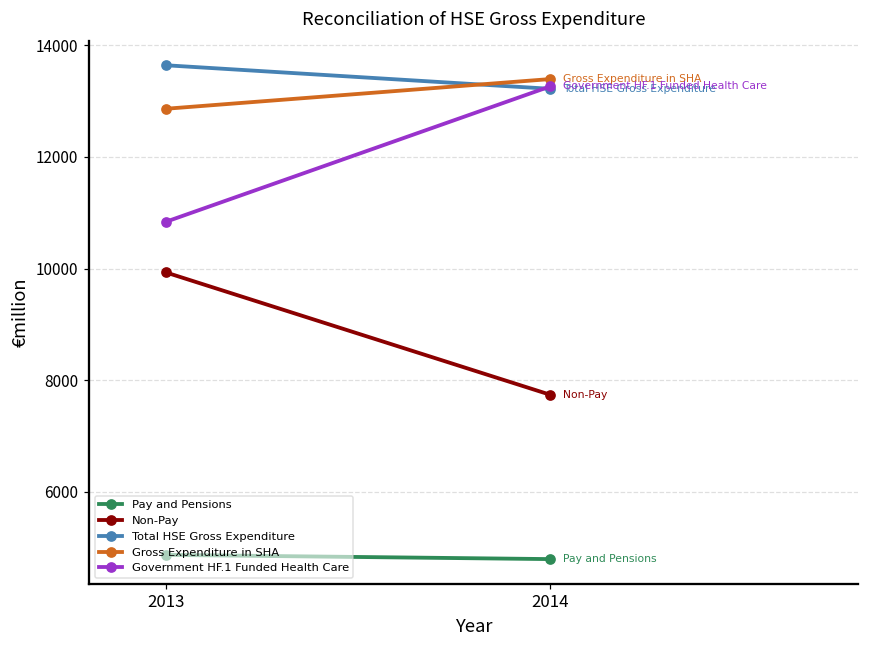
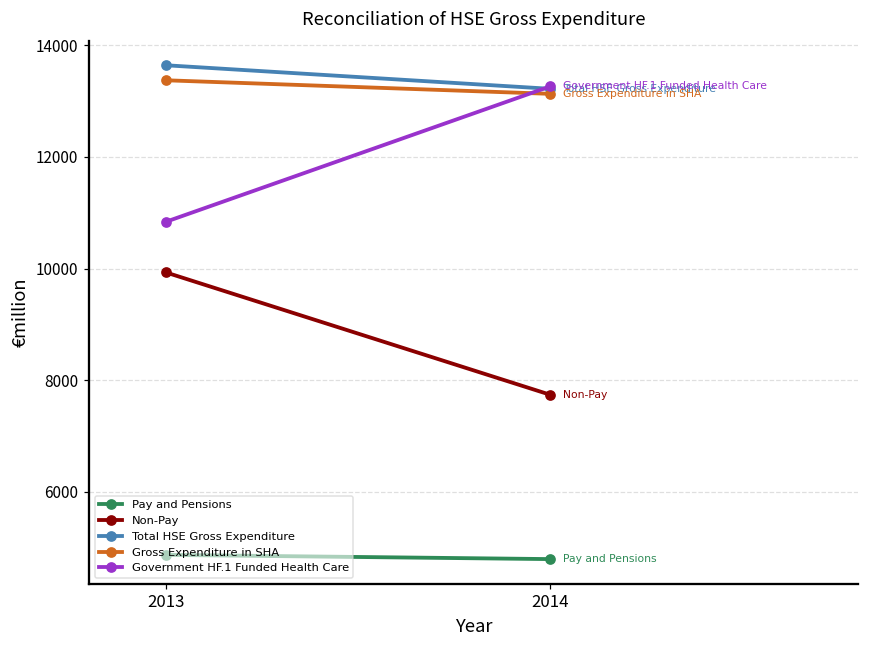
  {
    "Pay and Pensions": {
      "2014": 4800
    },
    "Non-Pay": {
      "2013": 9900,
      "2014": 7700
    },
    "Total HSE Gross Expenditure": {
      "2013": 13600
    },
    "Gross Expenditure in SHA": {
-     "2013": 12900,
-     "2014": 13400
+     "2013": 13400,
+     "2014": 13100
    },
    "Government HF.1 Funded Health Care": {
      "2013": 10800
    }
  }
